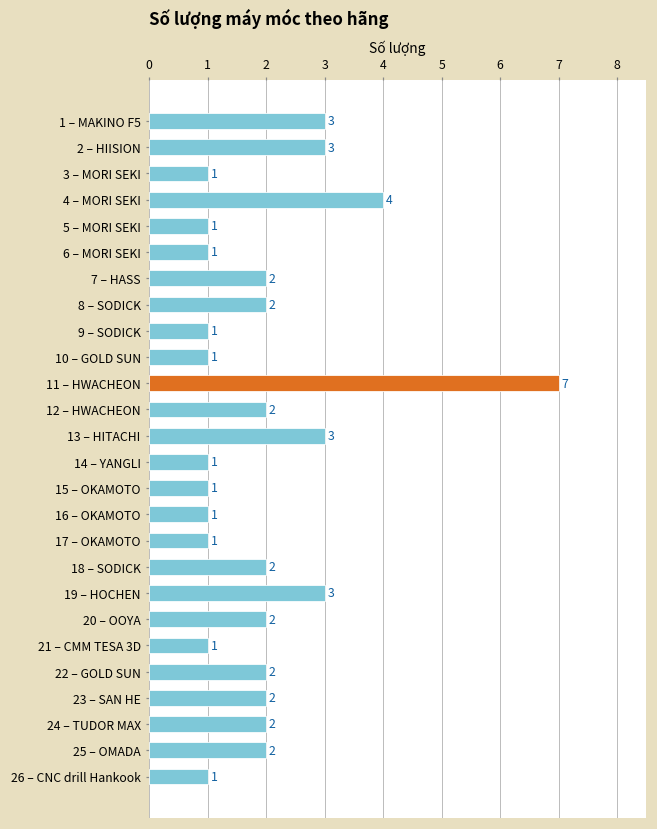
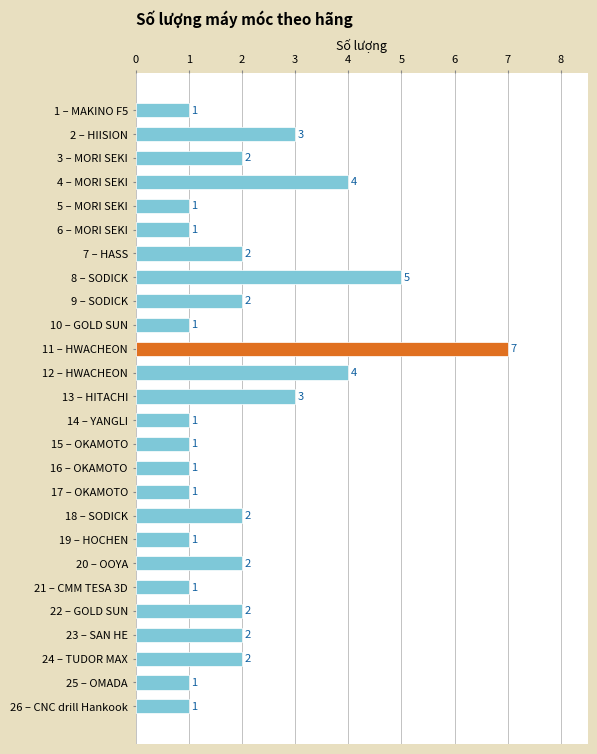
  {
-   "1 – MAKINO F5": 3,
+   "1 – MAKINO F5": 1,
    "2 – HIISION": 3,
-   "3 – MORI SEKI": 1,
+   "3 – MORI SEKI": 2,
    "4 – MORI SEKI": 4,
    "5 – MORI SEKI": 1,
    "6 – MORI SEKI": 1,
    "7 – HASS": 2,
-   "8 – SODICK": 2,
-   "9 – SODICK": 1,
+   "8 – SODICK": 5,
+   "9 – SODICK": 2,
    "10 – GOLD SUN": 1,
    "11 – HWACHEON": 7,
-   "12 – HWACHEON": 2,
+   "12 – HWACHEON": 4,
    "13 – HITACHI": 3,
    "14 – YANGLI": 1,
    "15 – OKAMOTO": 1,
    "16 – OKAMOTO": 1,
    "17 – OKAMOTO": 1,
    "18 – SODICK": 2,
-   "19 – HOCHEN": 3,
+   "19 – HOCHEN": 1,
    "20 – OOYA": 2,
    "21 – CMM TESA 3D": 1,
    "22 – GOLD SUN": 2,
    "23 – SAN HE": 2,
    "24 – TUDOR MAX": 2,
-   "25 – OMADA": 2,
+   "25 – OMADA": 1,
    "26 – CNC drill Hankook": 1
  }
